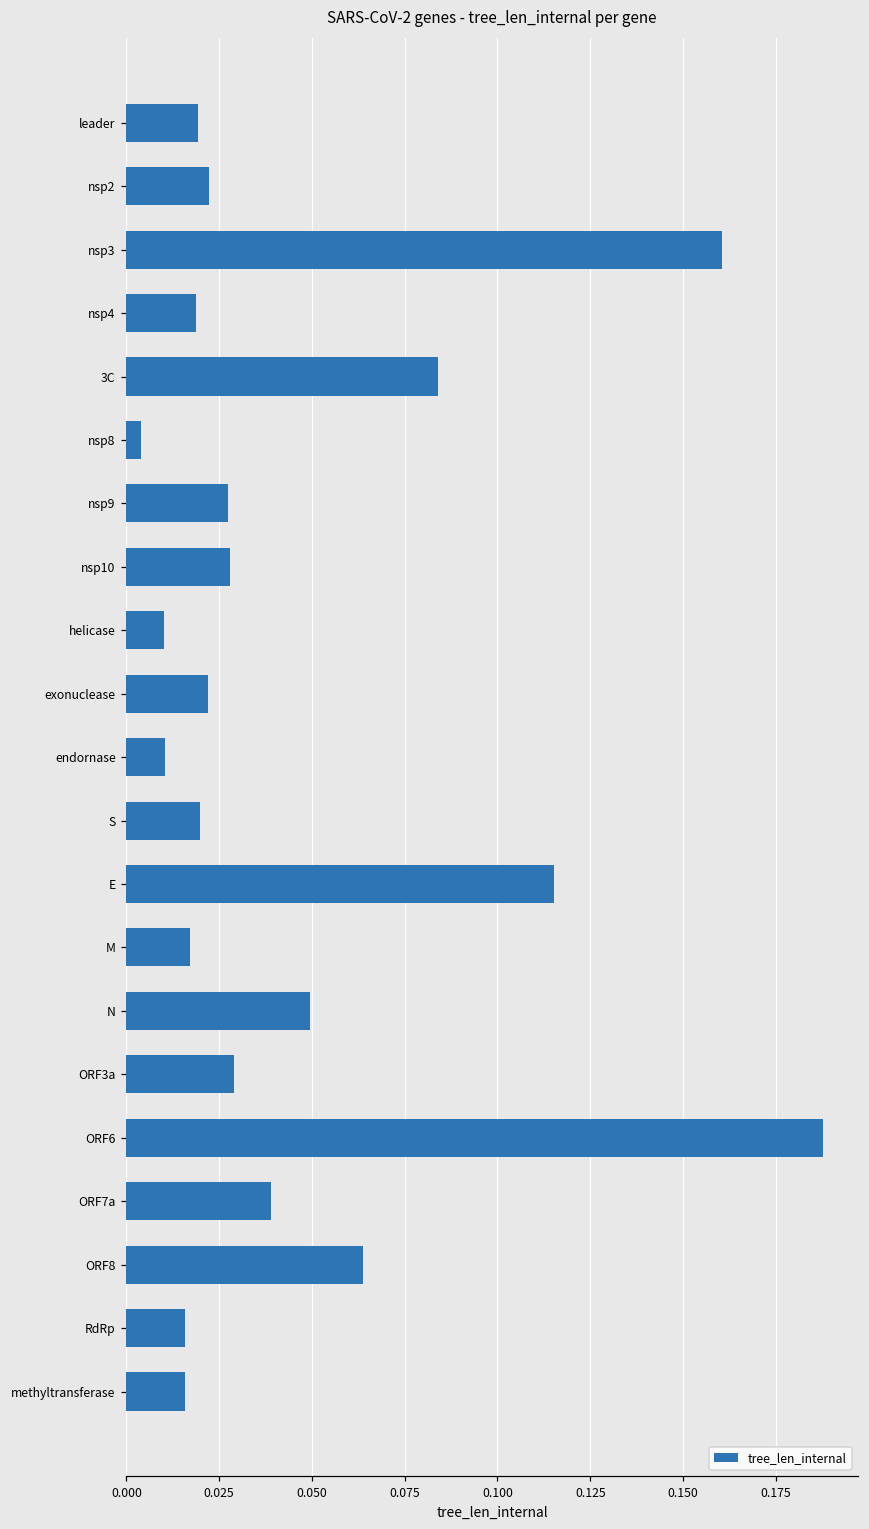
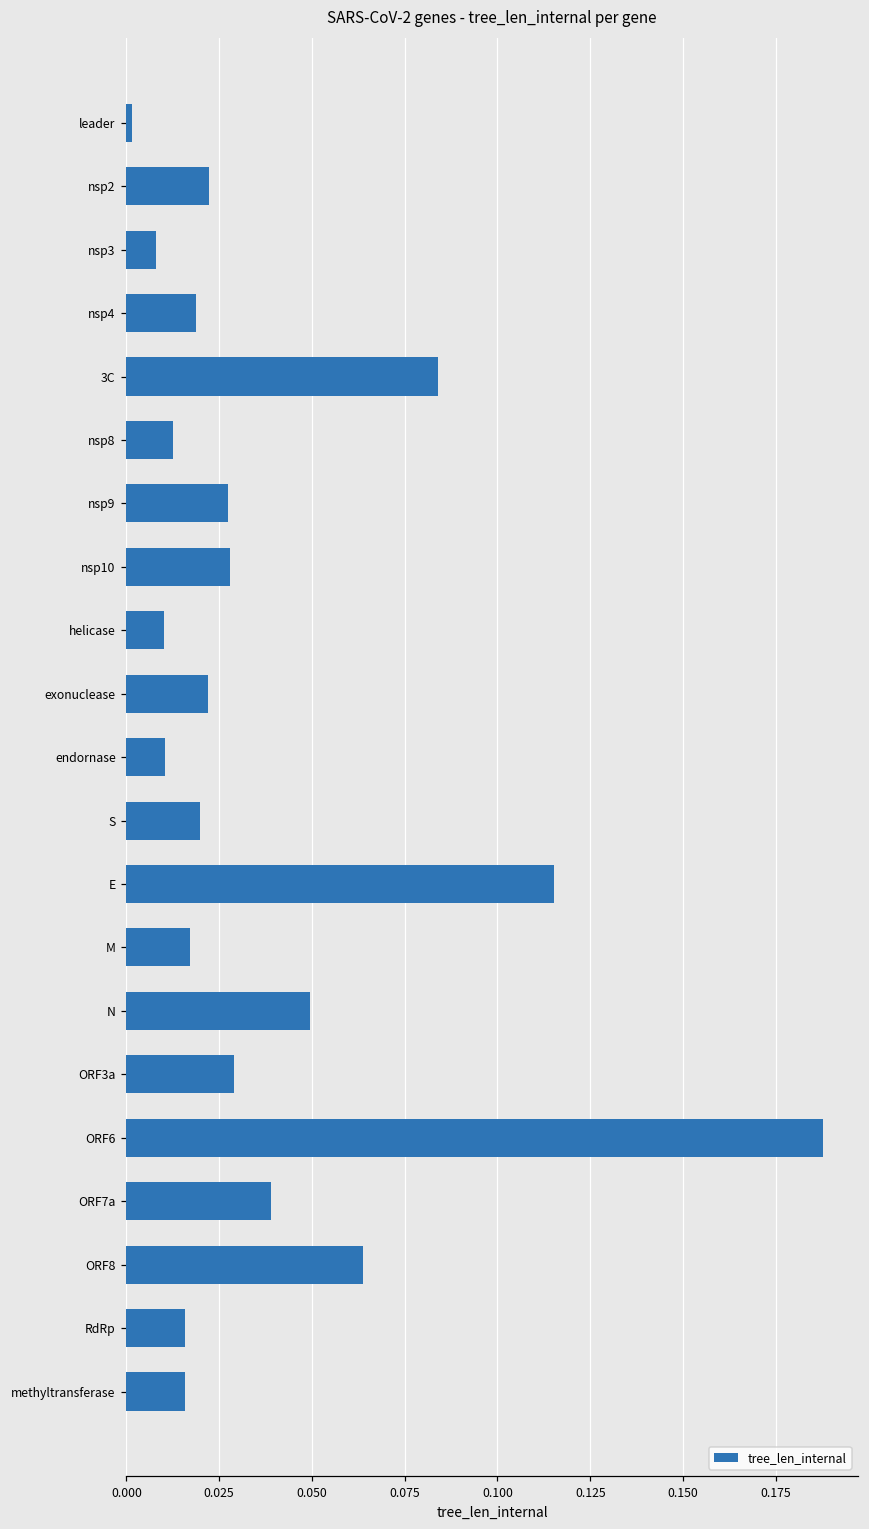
  {
-   "leader": 0.019,
+   "leader": 0.001,
    "nsp2": 0.022,
-   "nsp3": 0.160,
+   "nsp3": 0.008,
    "nsp4": 0.019,
    "3C": 0.084,
-   "nsp8": 0.004,
+   "nsp8": 0.013,
    "nsp9": 0.027,
    "nsp10": 0.028,
    "helicase": 0.010,
    "exonuclease": 0.022,
    "endornase": 0.010,
    "S": 0.020,
    "E": 0.115,
    "M": 0.017,
    "N": 0.049,
    "ORF3a": 0.029,
    "ORF6": 0.188,
    "ORF7a": 0.039,
    "ORF8": 0.064,
    "RdRp": 0.016,
    "methyltransferase": 0.016
  }
